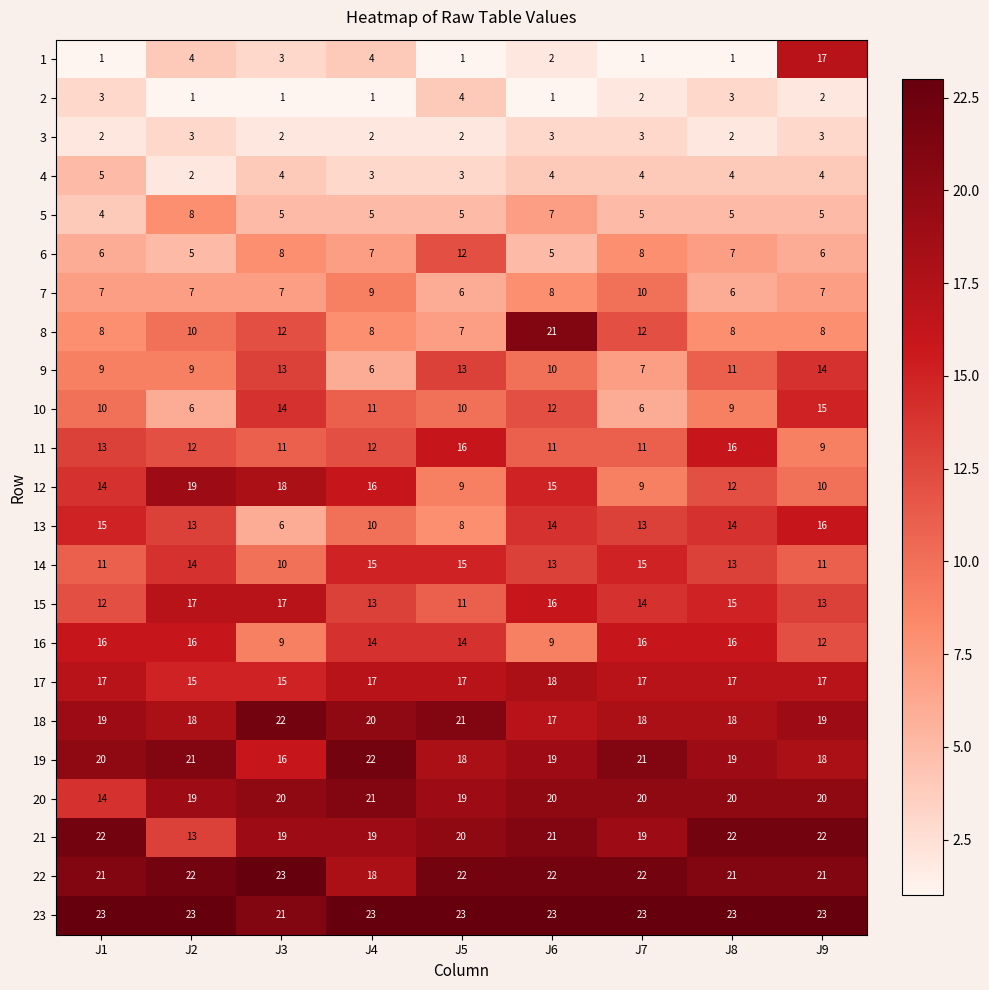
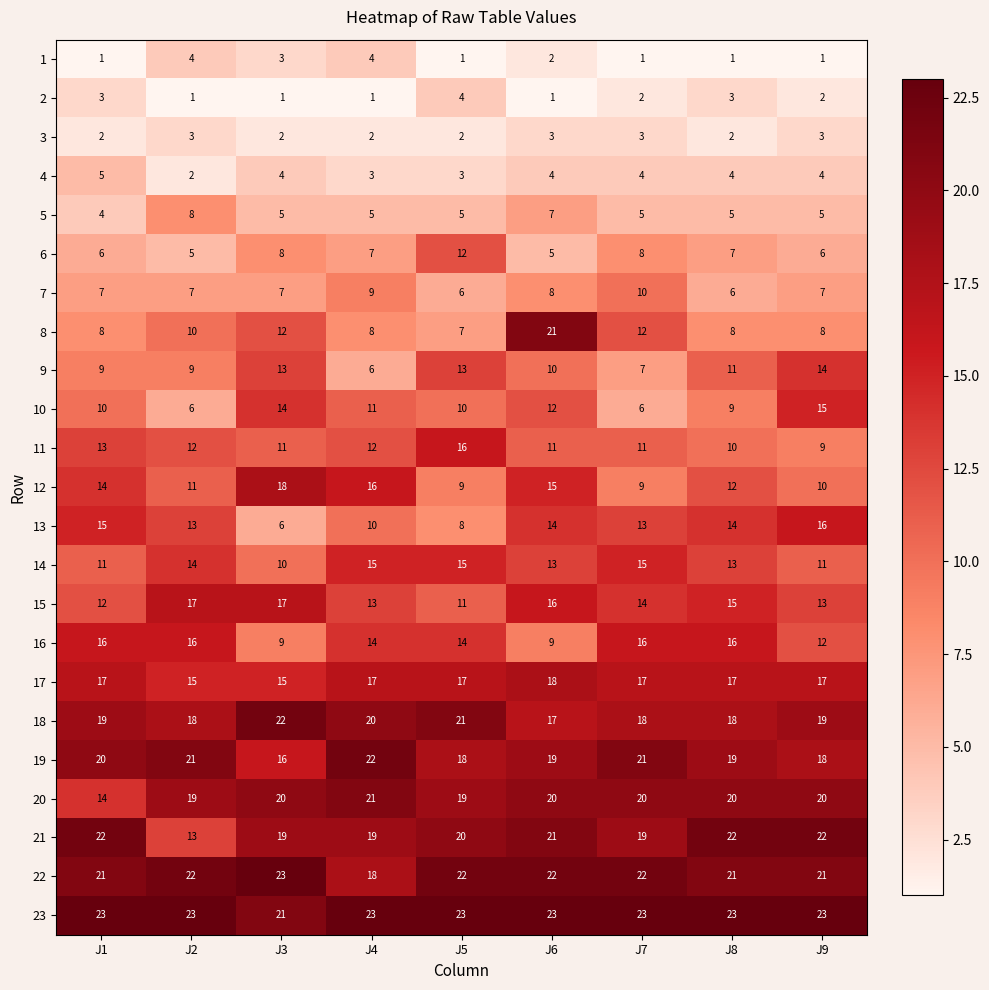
  {
    "1": {
      "J1": 1,
      "J2": 4,
      "J3": 3,
      "J4": 4,
      "J5": 1,
      "J6": 2,
      "J7": 1,
      "J8": 1,
-     "J9": 17
+     "J9": 1
    },
    "11": {
      "J1": 13,
      "J2": 12,
      "J3": 11,
      "J4": 12,
      "J5": 16,
      "J6": 11,
      "J7": 11,
-     "J8": 16,
+     "J8": 10,
      "J9": 9
    },
    "12": {
      "J1": 14,
-     "J2": 19,
+     "J2": 11,
      "J3": 18,
      "J4": 16,
      "J5": 9,
      "J6": 15,
      "J7": 9,
      "J8": 12,
      "J9": 10
    }
  }
